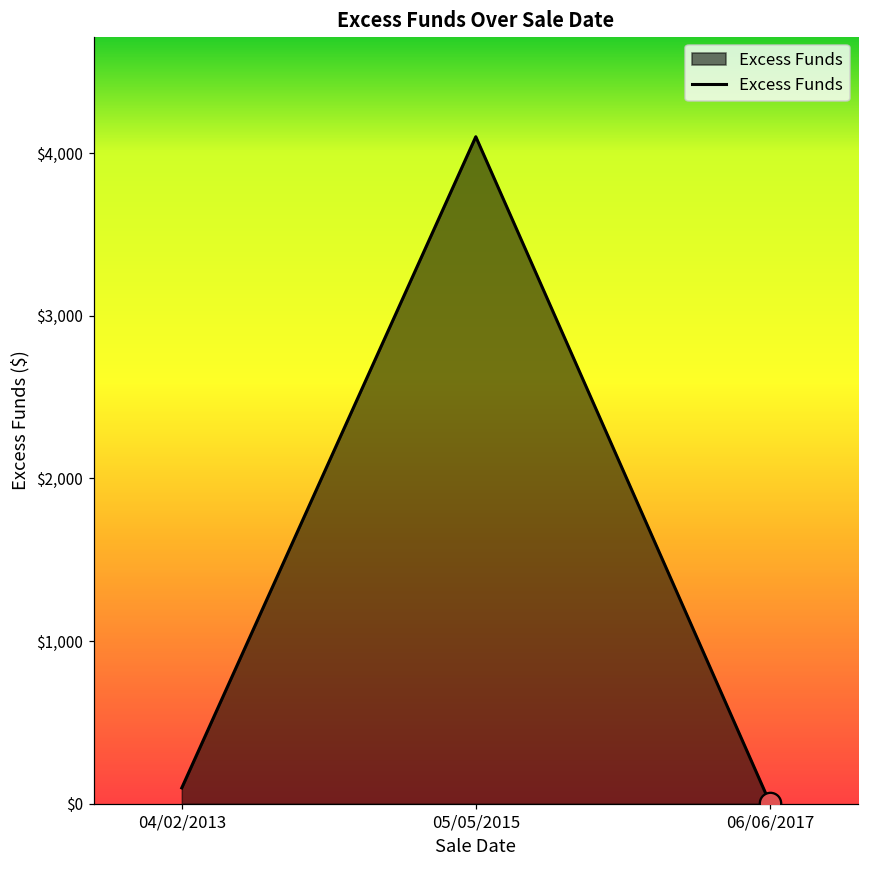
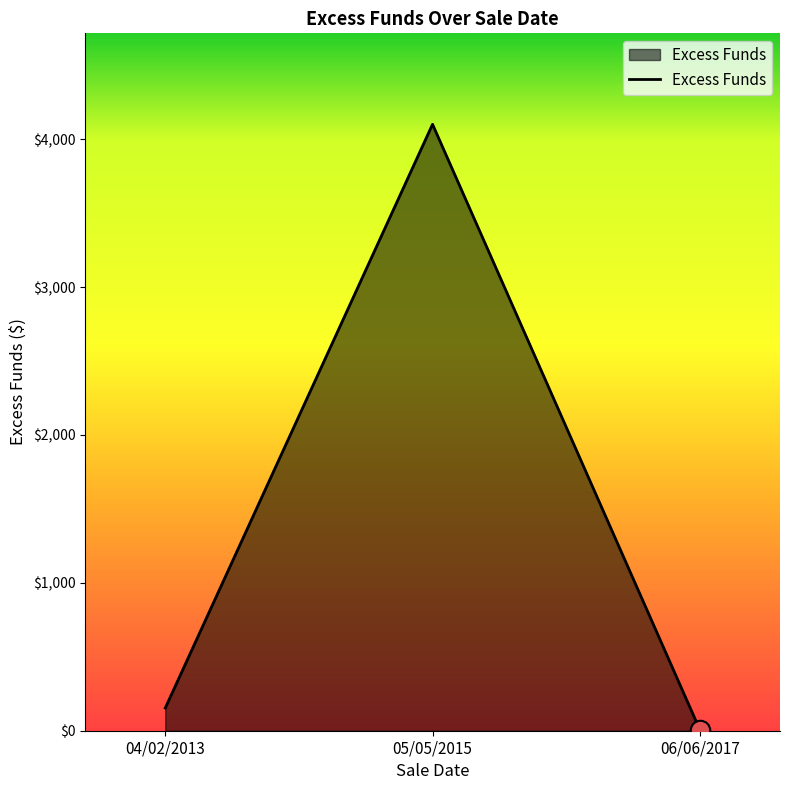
  {
    "Excess Funds": {
-     "04/02/2013": "$100",
+     "04/02/2013": "$150",
      "05/05/2015": "$4,100"
    }
  }
